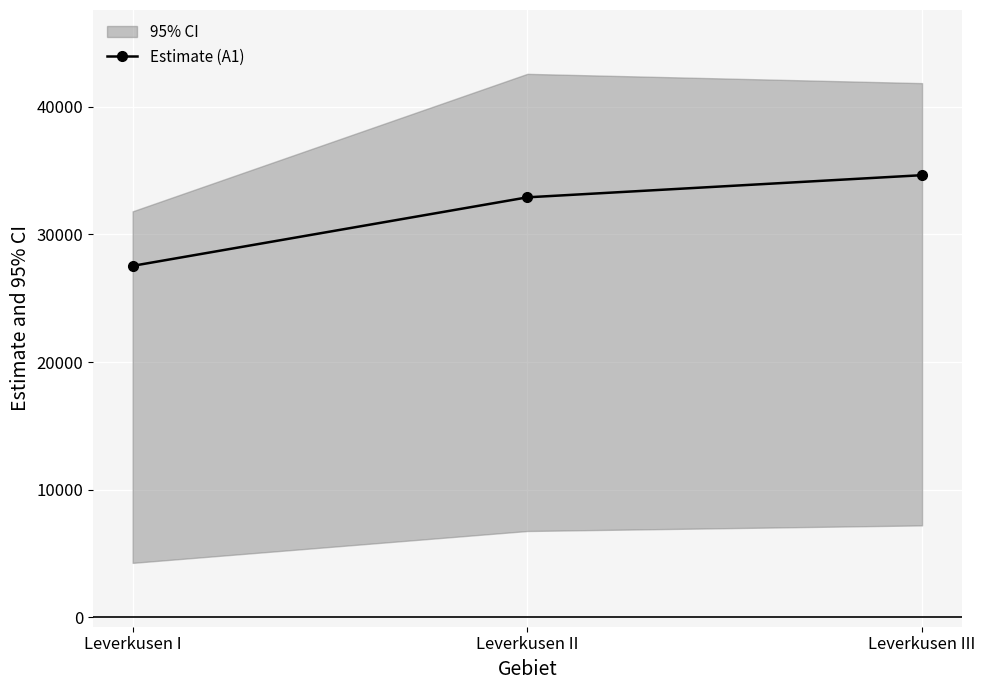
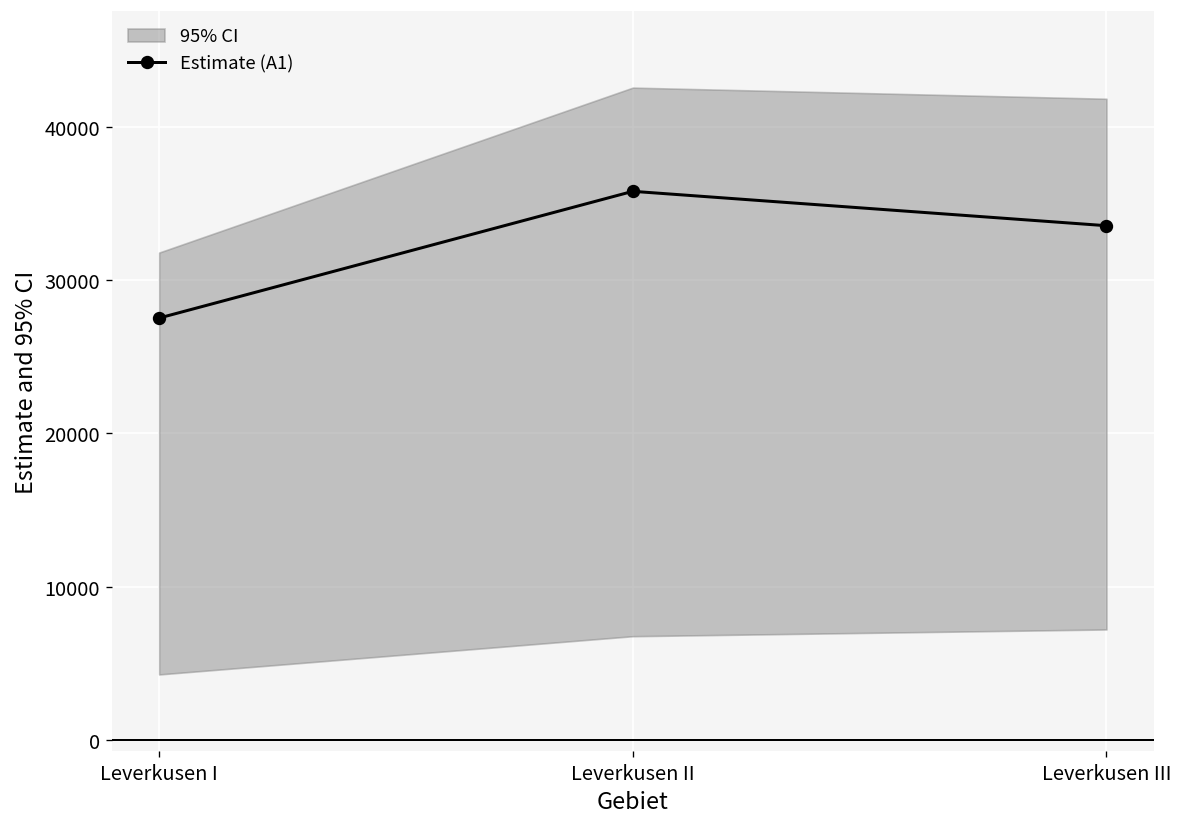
  {
    "Estimate (A1)": {
      "Leverkusen I": 27500,
-     "Leverkusen II": 32900,
-     "Leverkusen III": 34600
+     "Leverkusen II": 35800,
+     "Leverkusen III": 33600
    }
  }
